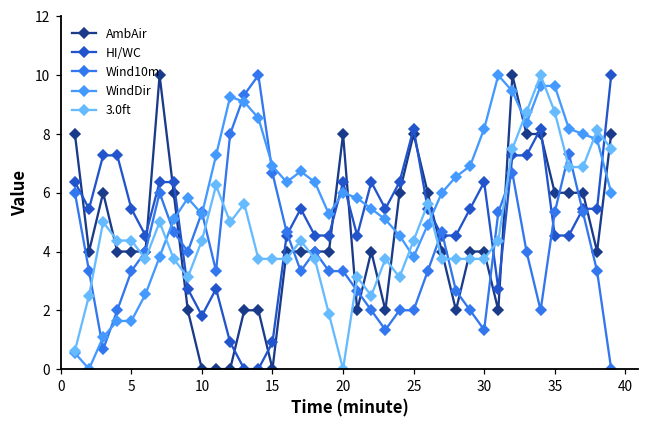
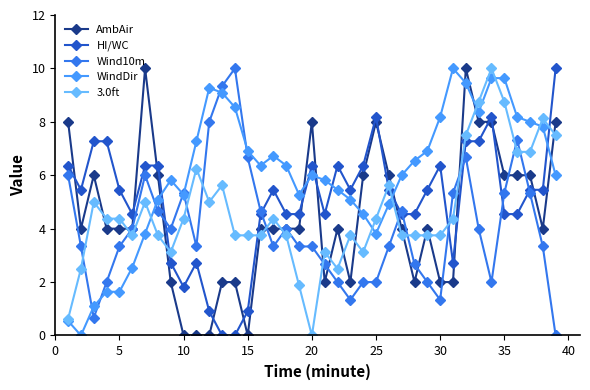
  {
    "AmbAir": {
      "5": 4.0,
      "10": 0.0,
      "15": 0.0,
      "20": 8.0,
      "25": 8.0,
-     "30": 4.0,
+     "30": 2.0,
      "35": 6.0
    }
  }
